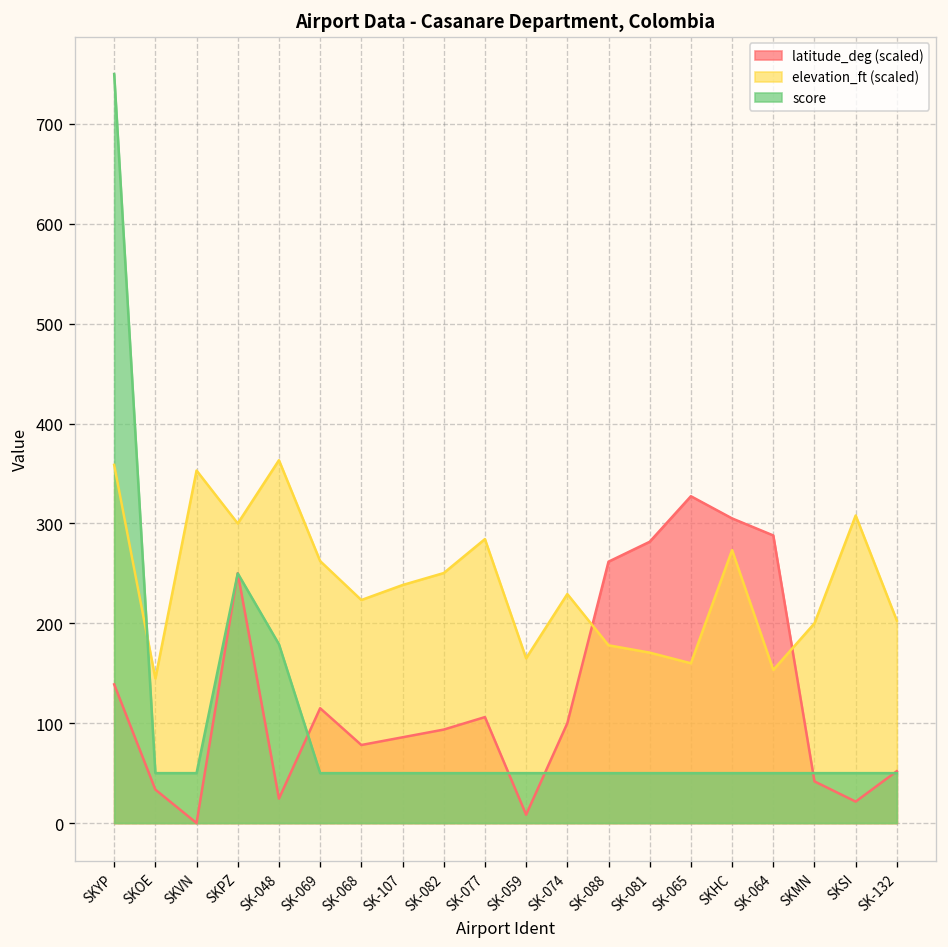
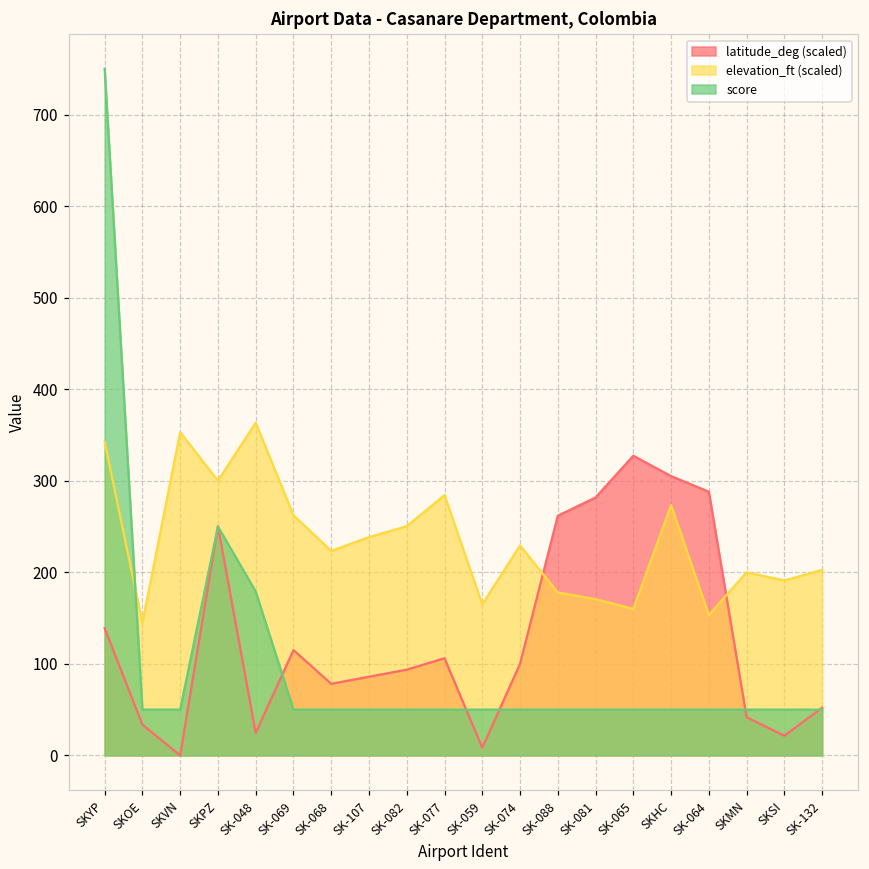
  {
    "latitude_deg (scaled)": {
      "SKYP": 140,
      "SKOE": 30,
      "SKVN": 0,
      "SK-048": 20,
      "SK-069": 120,
      "SK-068": 80,
      "SK-107": 90,
      "SK-082": 90,
      "SK-077": 110,
      "SK-059": 10,
      "SK-074": 100,
      "SK-088": 260,
      "SK-081": 280,
      "SK-065": 330,
      "SKHC": 310,
      "SK-064": 290,
      "SKMN": 40,
      "SKSI": 20
    },
    "elevation_ft (scaled)": {
-     "SKYP": 360,
+     "SKYP": 340,
      "SKOE": 140,
      "SKVN": 350,
      "SKPZ": 300,
      "SK-048": 360,
      "SK-069": 260,
      "SK-068": 220,
      "SK-107": 240,
      "SK-082": 250,
      "SK-077": 280,
      "SK-059": 170,
      "SK-074": 230,
      "SK-088": 180,
      "SK-081": 170,
      "SK-065": 160,
      "SKHC": 270,
      "SK-064": 150,
      "SKMN": 200,
-     "SKSI": 310,
+     "SKSI": 190,
      "SK-132": 200
    },
    "score": {
      "SKYP": 750,
      "SKOE": 50,
      "SKVN": 50,
      "SK-048": 180,
      "SK-069": 50,
      "SK-068": 50,
      "SK-107": 50,
      "SK-082": 50,
      "SK-077": 50,
      "SK-059": 50,
      "SK-074": 50,
      "SK-088": 50,
      "SK-081": 50,
      "SK-065": 50,
      "SKHC": 50,
      "SK-064": 50,
      "SKMN": 50,
      "SKSI": 50
    }
  }
